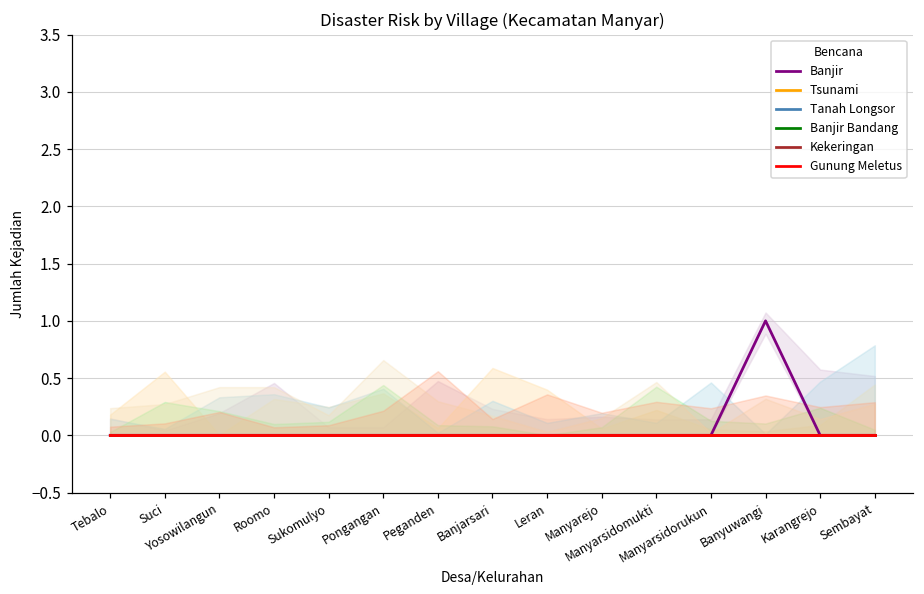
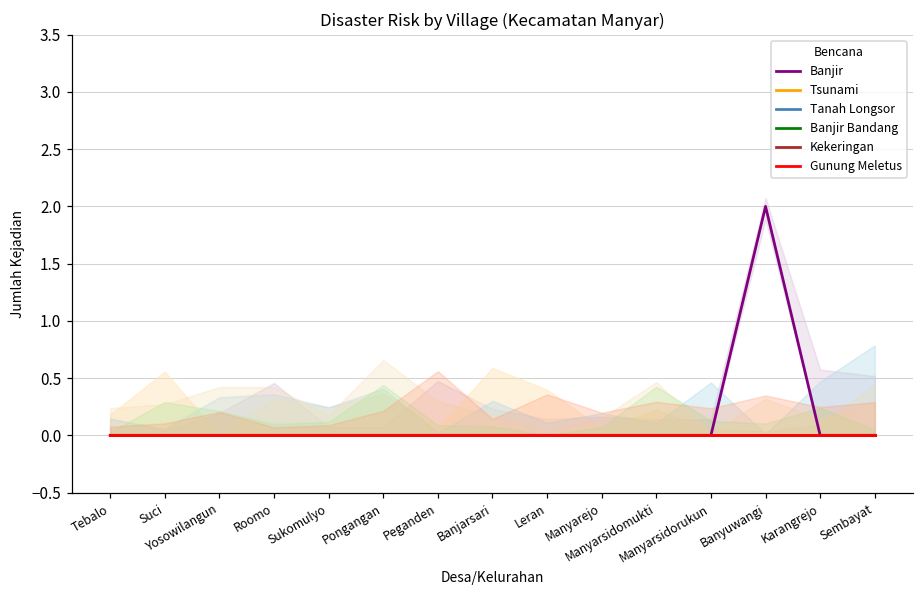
  {
    "Banjir": {
-     "Banyuwangi": 1
+     "Banyuwangi": 2
    }
  }
